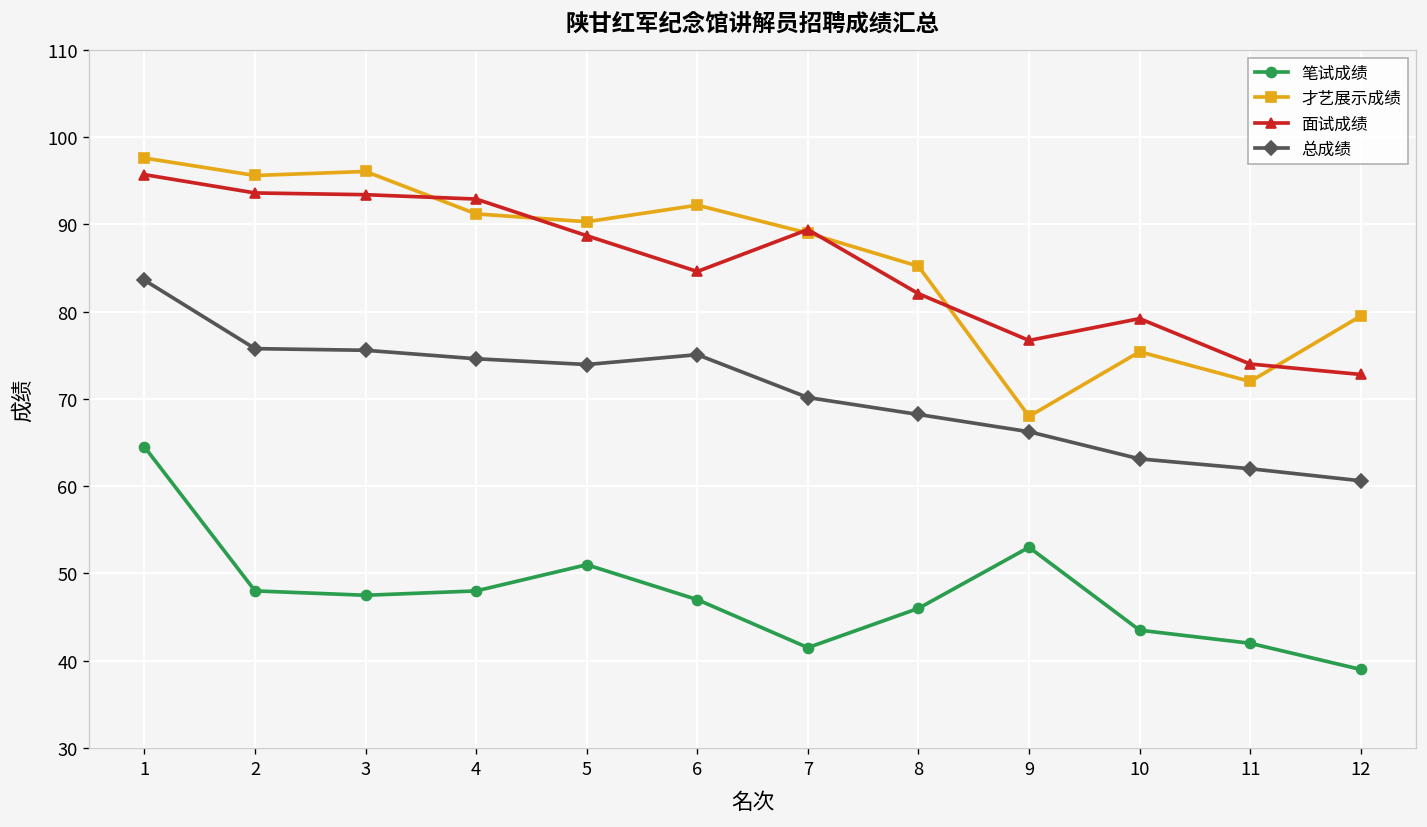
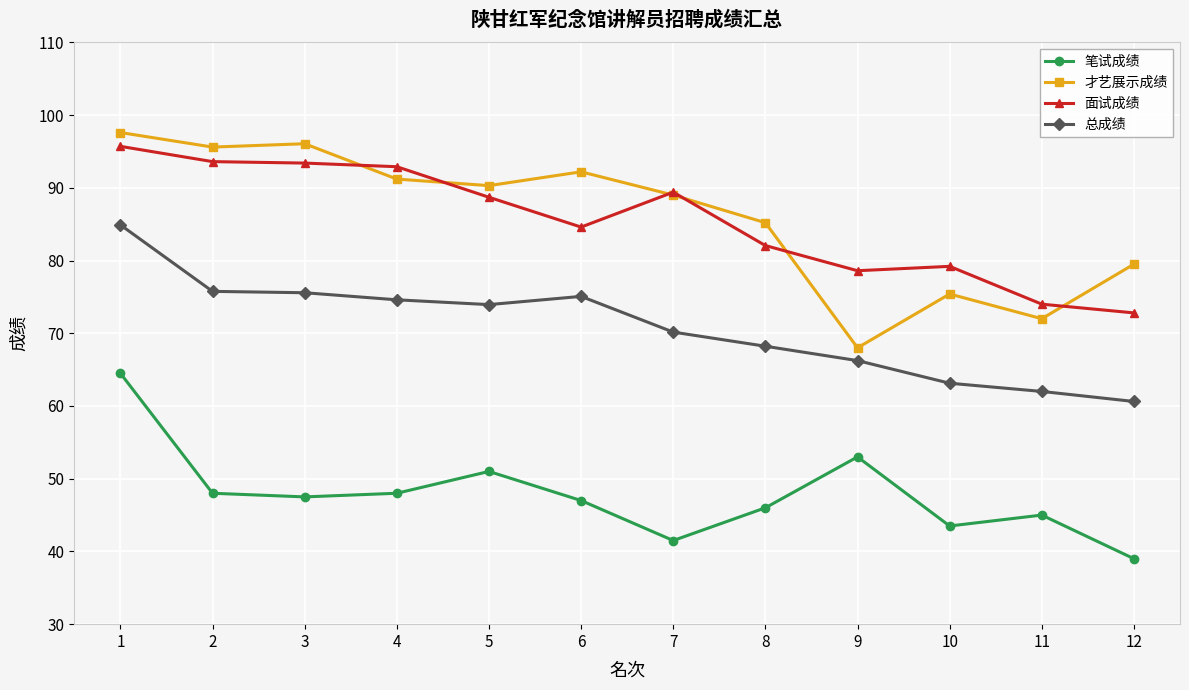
  {
    "笔试成绩": {
      "1": 65,
      "2": 48,
      "3": 48,
      "4": 48,
      "5": 51,
      "6": 47,
      "7": 42,
      "8": 46,
      "9": 53,
      "10": 44,
-     "11": 42,
+     "11": 45,
      "12": 39
    },
    "才艺展示成绩": {
      "1": 98,
      "2": 96,
      "3": 96,
      "4": 91,
      "5": 90,
      "6": 92,
      "7": 89,
      "8": 85,
      "9": 68,
      "10": 75,
      "11": 72,
      "12": 80
    },
    "面试成绩": {
      "1": 96,
      "2": 94,
      "3": 93,
      "4": 93,
      "5": 89,
      "6": 85,
      "7": 89,
      "8": 82,
-     "9": 77,
+     "9": 79,
      "10": 79,
      "11": 74,
      "12": 73
    },
    "总成绩": {
-     "1": 84,
+     "1": 85,
      "2": 76,
      "3": 76,
      "4": 75,
      "5": 74,
      "6": 75,
      "7": 70,
      "8": 68,
      "9": 66,
      "10": 63,
      "11": 62,
      "12": 61
    }
  }
